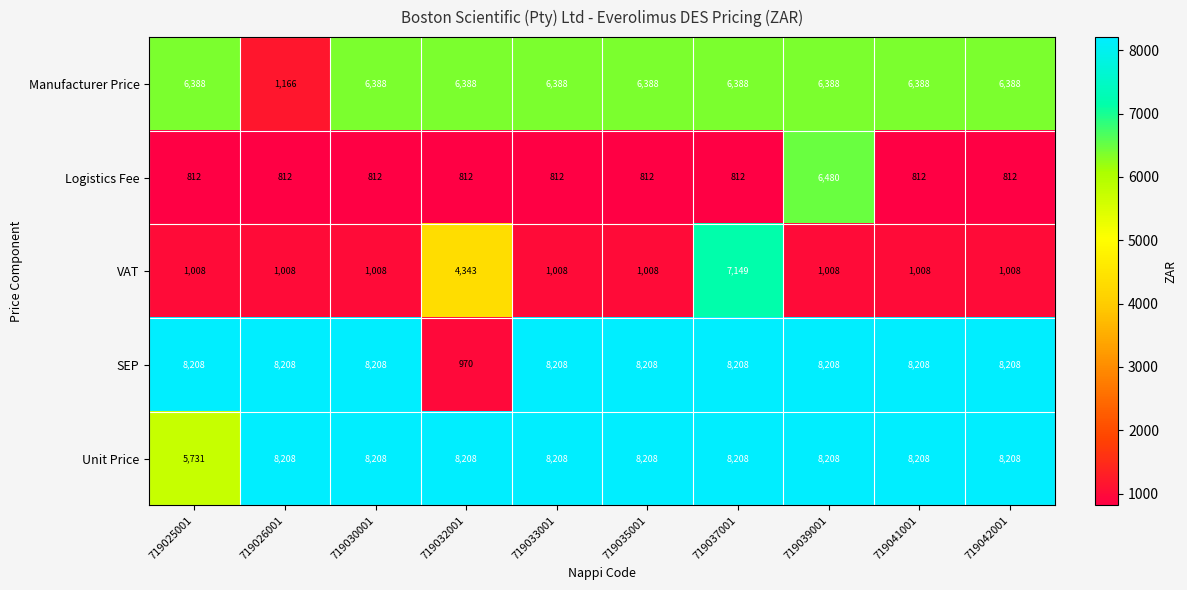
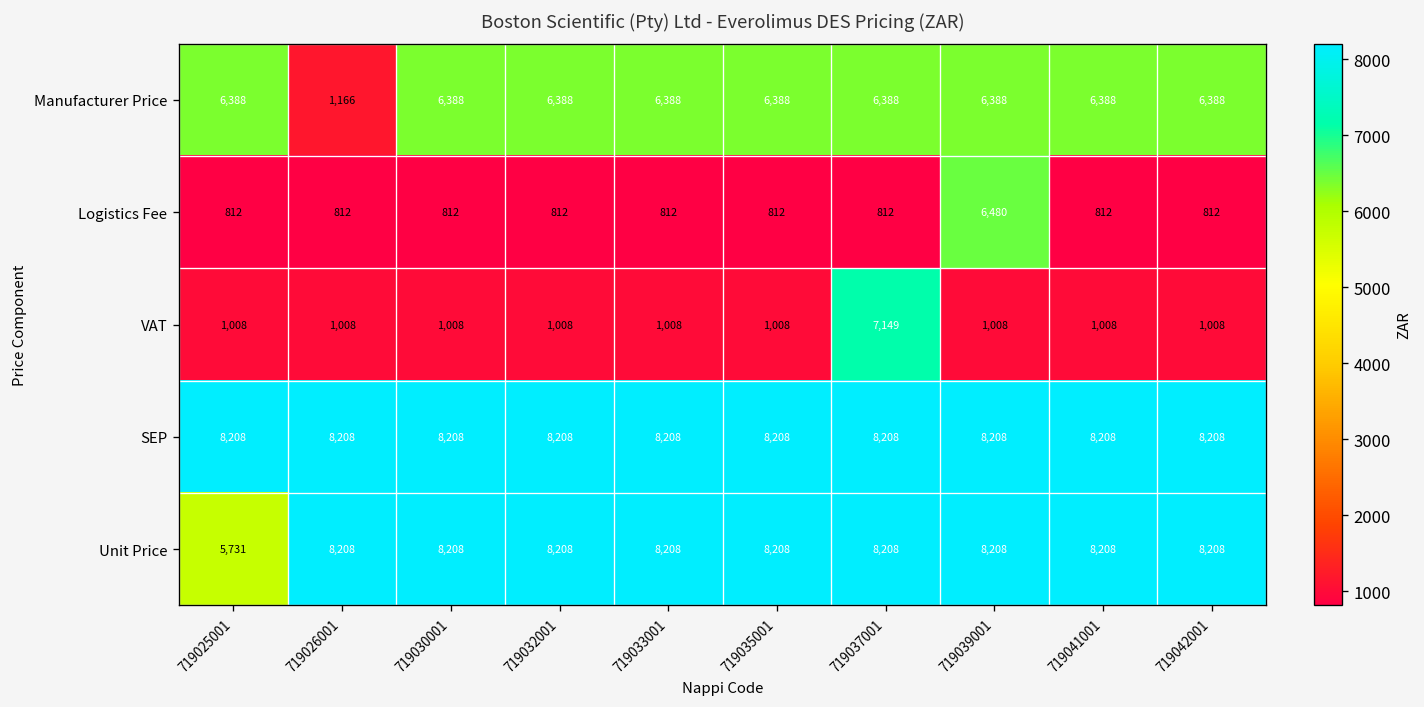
  {
    "Manufacturer Price": {
      "719025001": "6,388",
      "719026001": "1,166",
      "719030001": "6,388",
      "719032001": "6,388",
      "719033001": "6,388",
      "719035001": "6,388",
      "719037001": "6,388",
      "719039001": "6,388",
      "719041001": "6,388",
      "719042001": "6,388"
    },
    "Logistics Fee": {
      "719025001": "812",
      "719026001": "812",
      "719030001": "812",
      "719032001": "812",
      "719033001": "812",
      "719035001": "812",
      "719037001": "812",
      "719039001": "6,480",
      "719041001": "812",
      "719042001": "812"
    },
    "VAT": {
      "719025001": "1,008",
      "719026001": "1,008",
      "719030001": "1,008",
-     "719032001": "4,343",
+     "719032001": "1,008",
      "719033001": "1,008",
      "719035001": "1,008",
      "719037001": "7,149",
      "719039001": "1,008",
      "719041001": "1,008",
      "719042001": "1,008"
    },
    "SEP": {
      "719025001": "8,208",
      "719026001": "8,208",
      "719030001": "8,208",
-     "719032001": "970",
+     "719032001": "8,208",
      "719033001": "8,208",
      "719035001": "8,208",
      "719037001": "8,208",
      "719039001": "8,208",
      "719041001": "8,208",
      "719042001": "8,208"
    },
    "Unit Price": {
      "719025001": "5,731",
      "719026001": "8,208",
      "719030001": "8,208",
      "719032001": "8,208",
      "719033001": "8,208",
      "719035001": "8,208",
      "719037001": "8,208",
      "719039001": "8,208",
      "719041001": "8,208",
      "719042001": "8,208"
    }
  }
